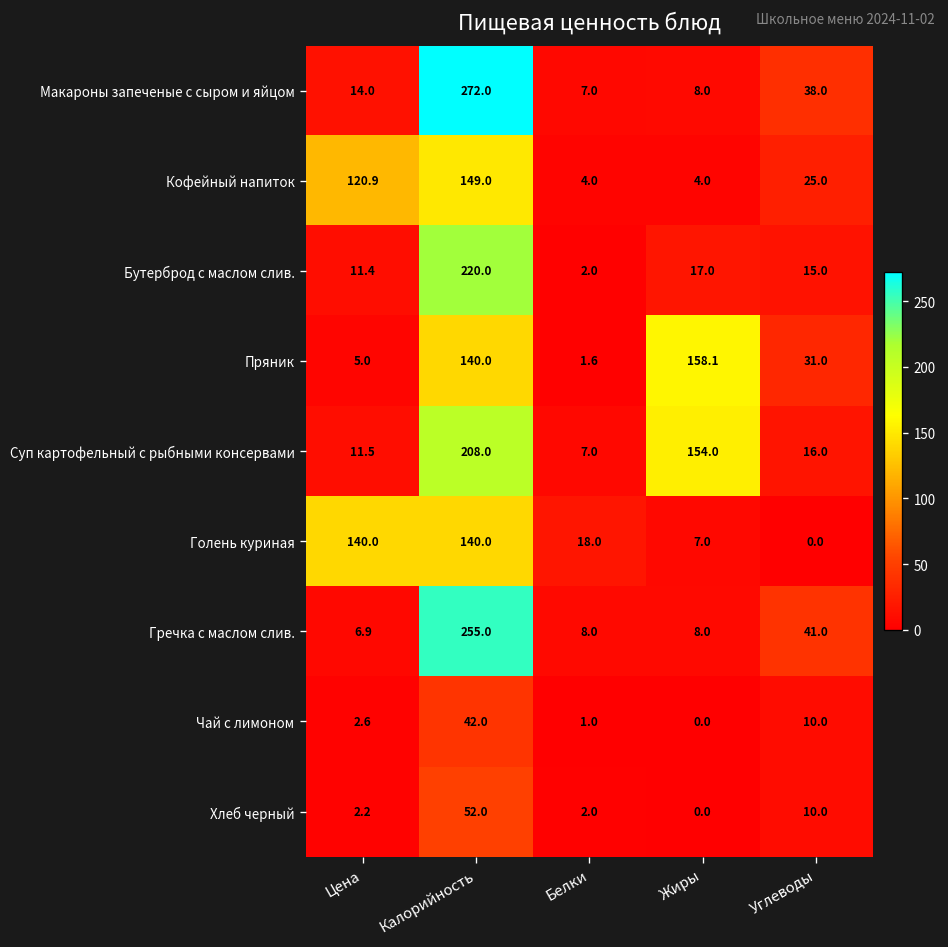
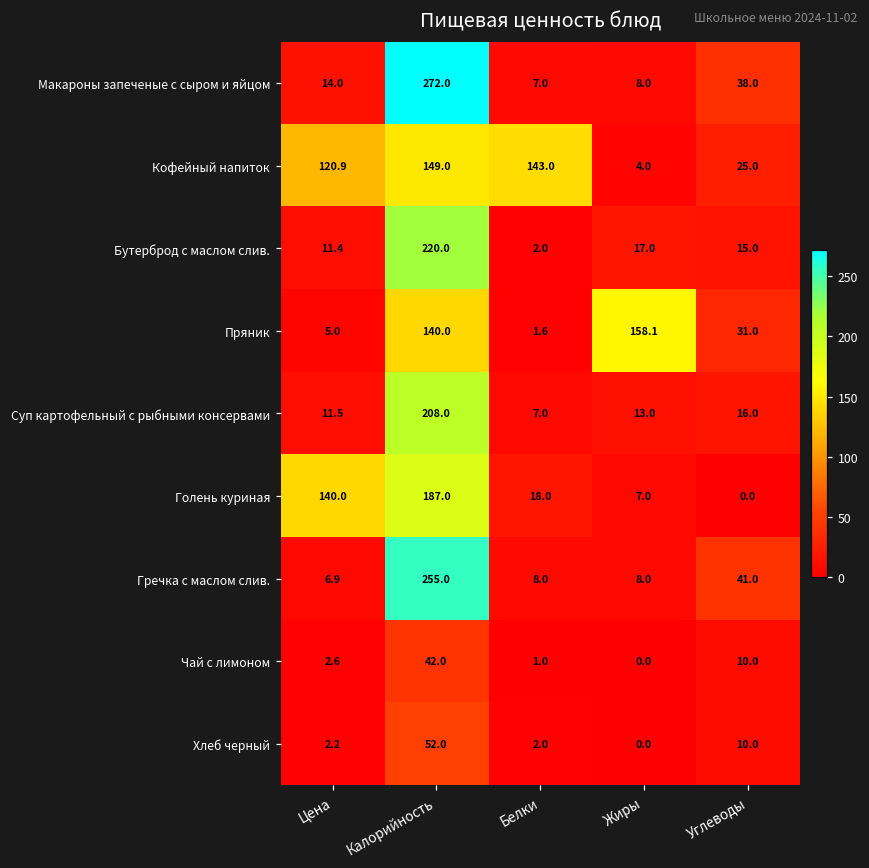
  {
    "Макароны запеченые с сыром и яйцом": {
      "Цена": 14.0,
      "Калорийность": 272.0,
      "Белки": 7.0,
      "Жиры": 8.0,
      "Углеводы": 38.0
    },
    "Кофейный напиток": {
      "Цена": 120.9,
      "Калорийность": 149.0,
-     "Белки": 4.0,
+     "Белки": 143.0,
      "Жиры": 4.0,
      "Углеводы": 25.0
    },
    "Бутерброд с маслом слив.": {
      "Цена": 11.4,
      "Калорийность": 220.0,
      "Белки": 2.0,
      "Жиры": 17.0,
      "Углеводы": 15.0
    },
    "Пряник": {
      "Цена": 5.0,
      "Калорийность": 140.0,
      "Белки": 1.6,
      "Жиры": 158.1,
      "Углеводы": 31.0
    },
    "Суп картофельный с рыбными консервами": {
      "Цена": 11.5,
      "Калорийность": 208.0,
      "Белки": 7.0,
-     "Жиры": 154.0,
+     "Жиры": 13.0,
      "Углеводы": 16.0
    },
    "Голень куриная": {
      "Цена": 140.0,
-     "Калорийность": 140.0,
+     "Калорийность": 187.0,
      "Белки": 18.0,
      "Жиры": 7.0,
      "Углеводы": 0.0
    },
    "Гречка с маслом слив.": {
      "Цена": 6.9,
      "Калорийность": 255.0,
      "Белки": 8.0,
      "Жиры": 8.0,
      "Углеводы": 41.0
    },
    "Чай с лимоном": {
      "Цена": 2.6,
      "Калорийность": 42.0,
      "Белки": 1.0,
      "Жиры": 0.0,
      "Углеводы": 10.0
    },
    "Хлеб черный": {
      "Цена": 2.2,
      "Калорийность": 52.0,
      "Белки": 2.0,
      "Жиры": 0.0,
      "Углеводы": 10.0
    }
  }
